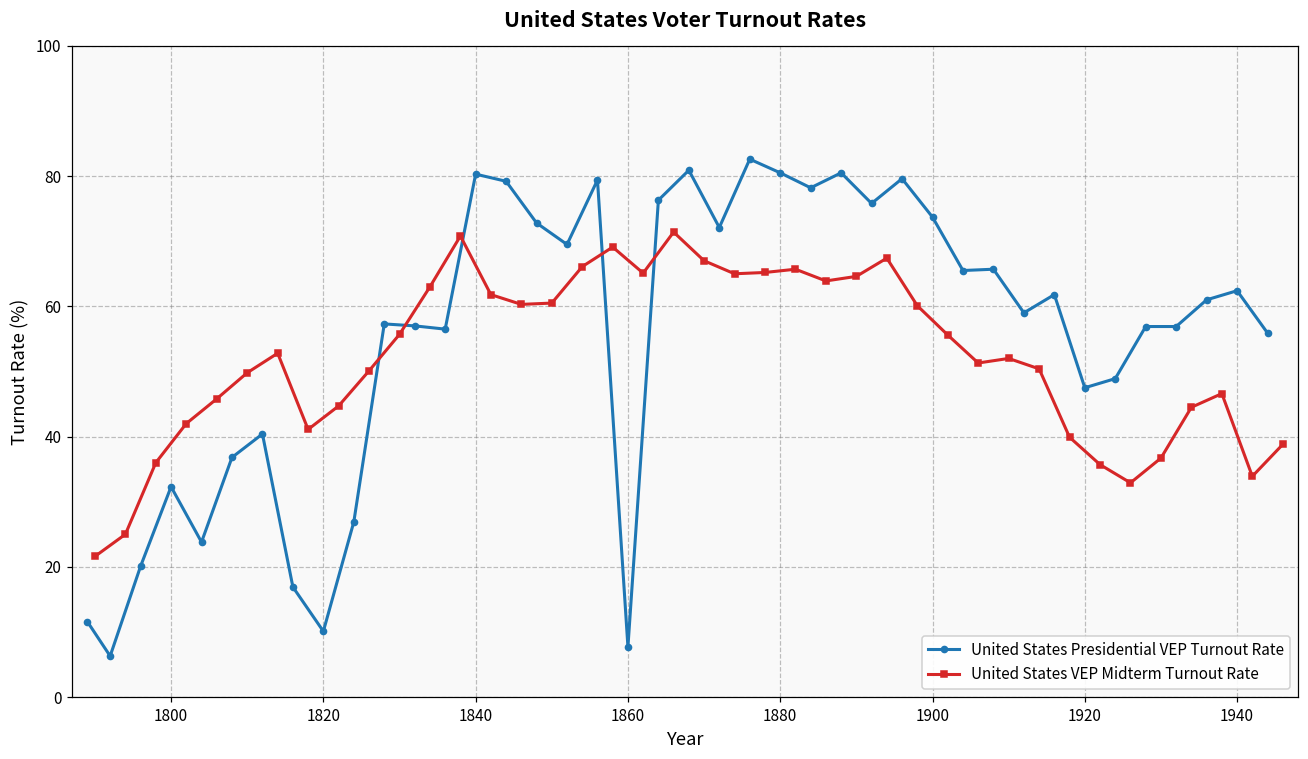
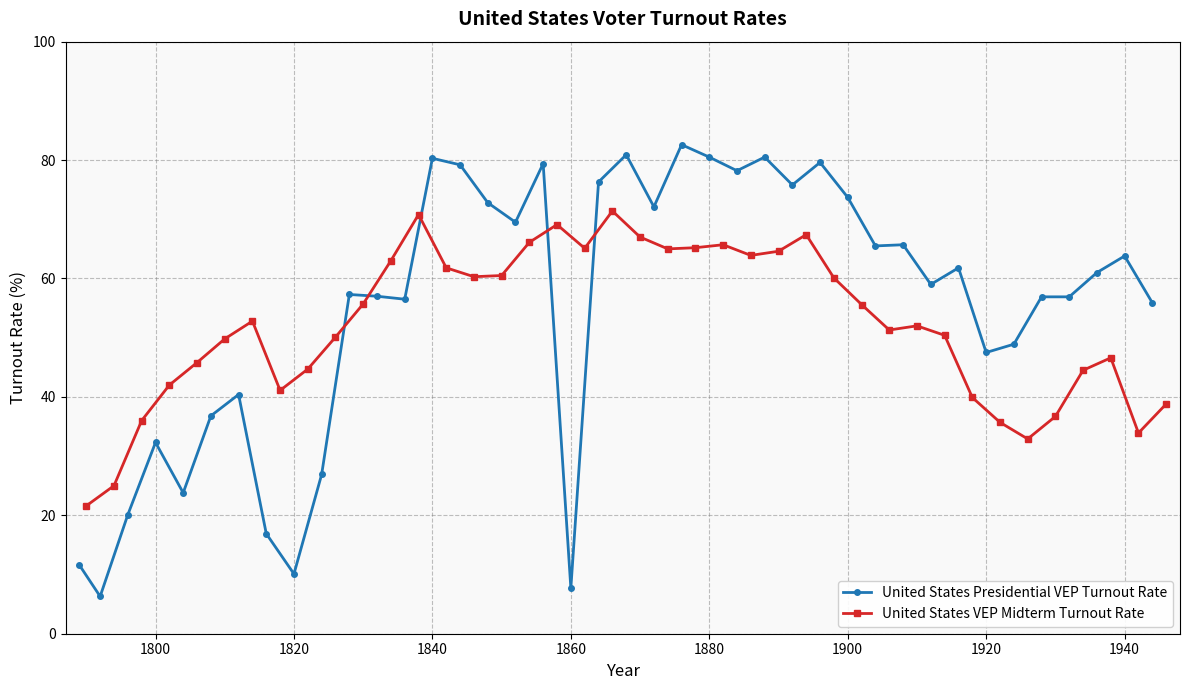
  {
    "United States Presidential VEP Turnout Rate": {
      "1800": 32,
      "1820": 10,
      "1840": 80,
      "1860": 8,
      "1880": 81,
      "1900": 74,
      "1920": 48,
-     "1940": 62
+     "1940": 64
    }
  }
